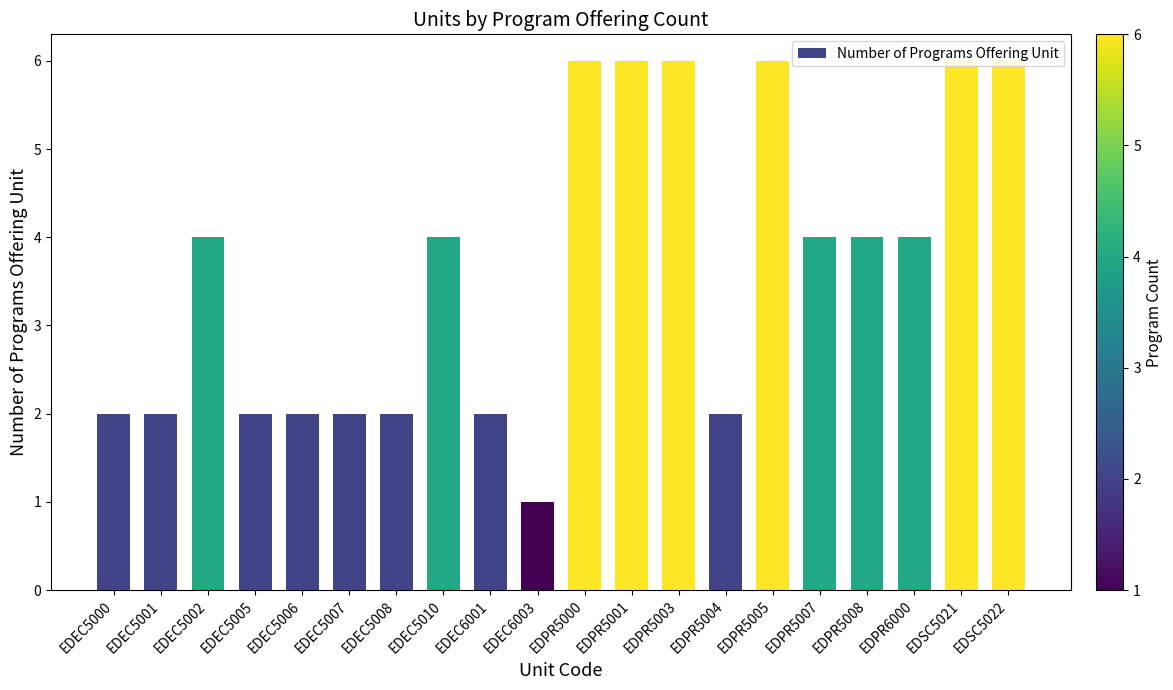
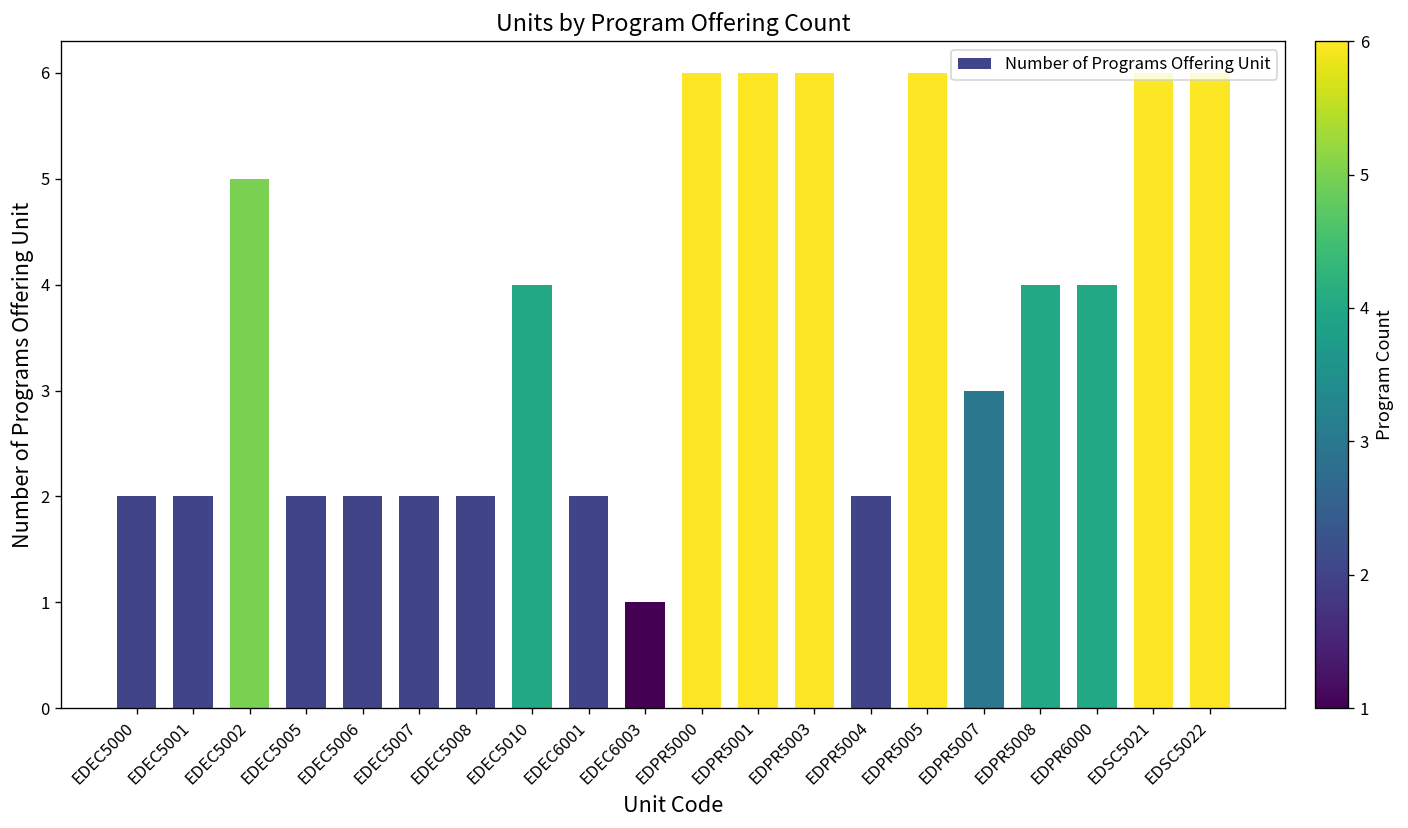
  {
    "EDEC5000": 2,
    "EDEC5001": 2,
-   "EDEC5002": 4,
+   "EDEC5002": 5,
    "EDEC5005": 2,
    "EDEC5006": 2,
    "EDEC5007": 2,
    "EDEC5008": 2,
    "EDEC5010": 4,
    "EDEC6001": 2,
    "EDEC6003": 1,
    "EDPR5000": 6,
    "EDPR5001": 6,
    "EDPR5003": 6,
    "EDPR5004": 2,
    "EDPR5005": 6,
-   "EDPR5007": 4,
+   "EDPR5007": 3,
    "EDPR5008": 4,
    "EDPR6000": 4
  }
